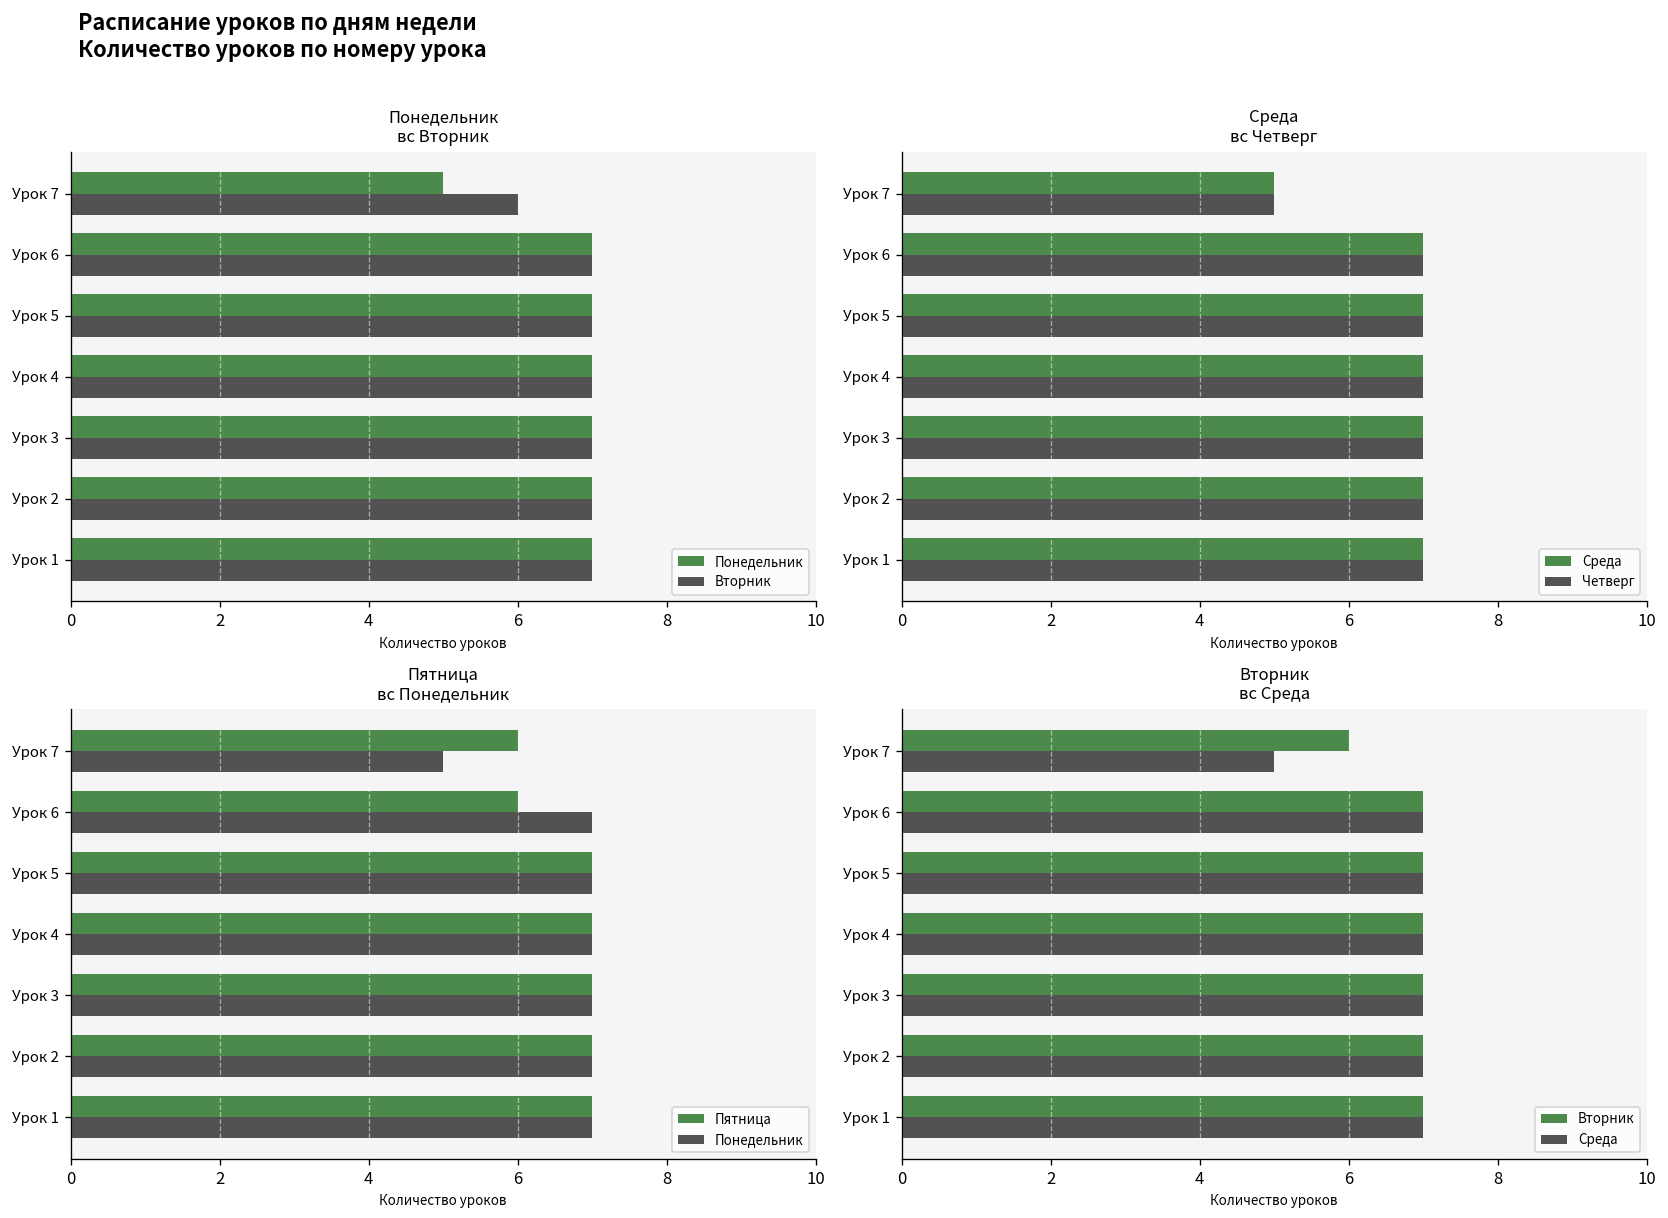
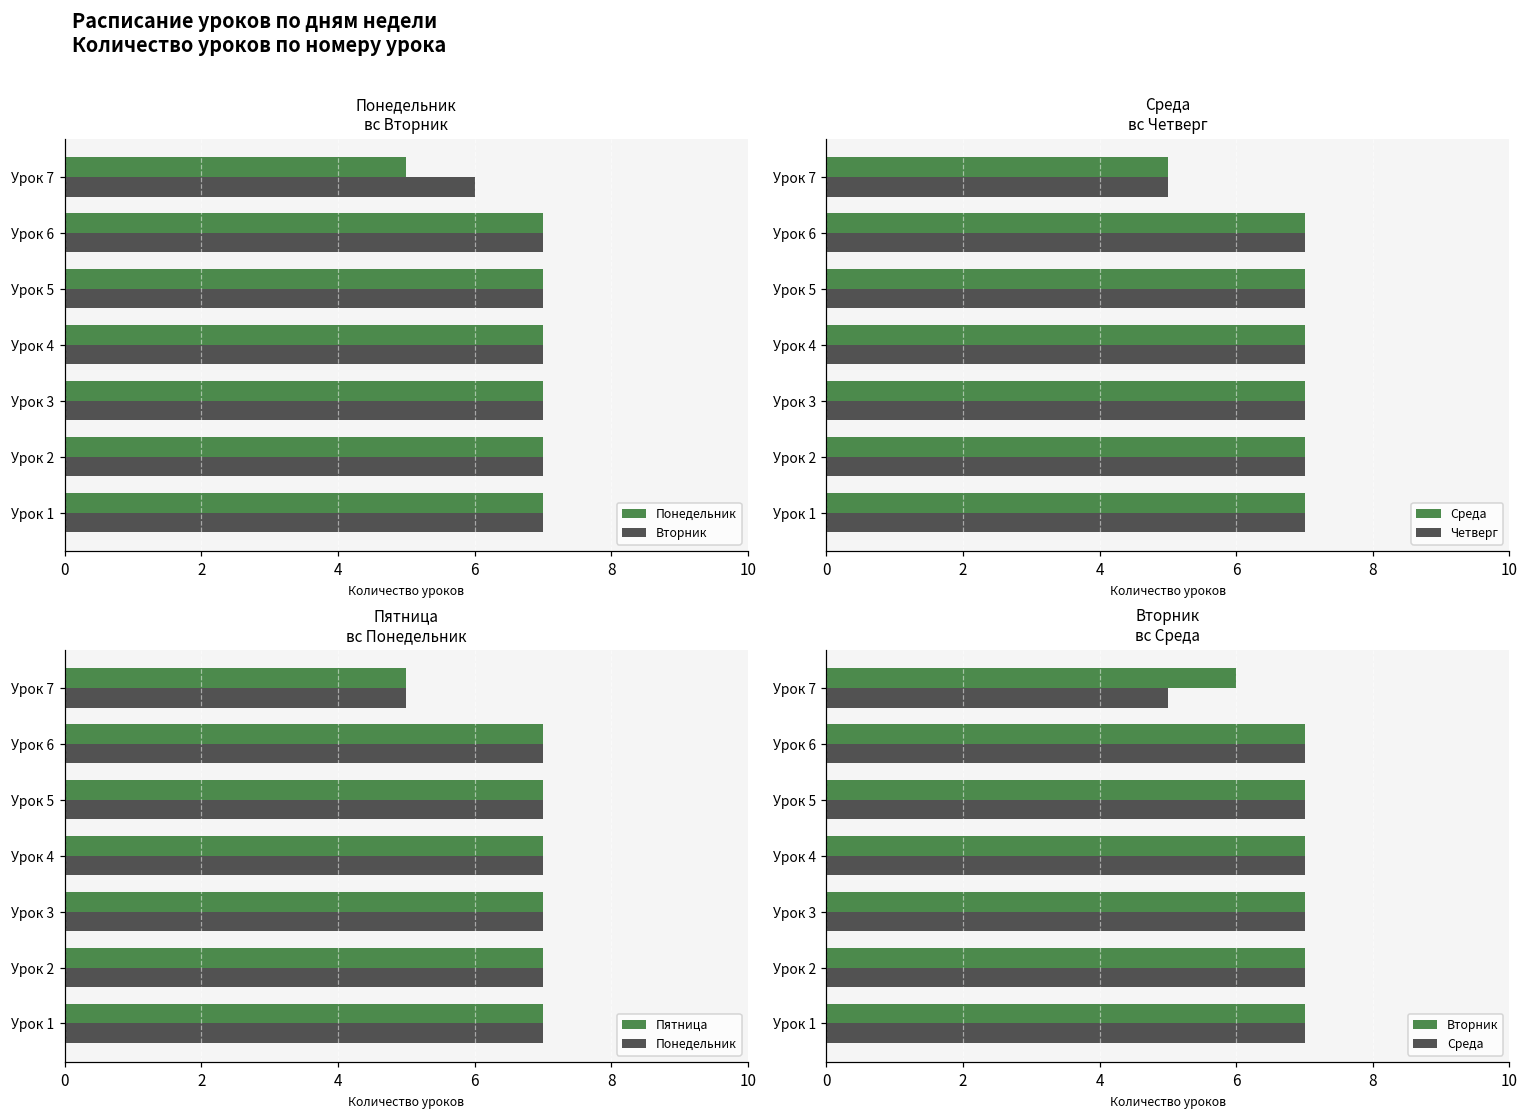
  {
    "Среда вс Четверг": {
      "Четверг": {
        "Урок 7": 5.0,
        "Урок 6": 7.0,
        "Урок 5": 7.0,
        "Урок 4": 7.0,
        "Урок 3": 7.0,
        "Урок 2": 7.0,
        "Урок 1": 7.0
      }
    },
    "Пятница вс Понедельник": {
      "Пятница": {
-       "Урок 7": 6,
-       "Урок 6": 6,
+       "Урок 7": 5,
+       "Урок 6": 7,
        "Урок 5": 7,
        "Урок 4": 7,
        "Урок 3": 7,
        "Урок 2": 7,
        "Урок 1": 7
      },
      "Понедельник": {
        "Урок 7": 5,
        "Урок 6": 7,
        "Урок 5": 7,
        "Урок 4": 7,
        "Урок 3": 7,
        "Урок 2": 7,
        "Урок 1": 7
      }
    },
    "Вторник вс Среда": {
      "Вторник": {
        "Урок 7": 6.0,
        "Урок 6": 7.0,
        "Урок 5": 7.0,
        "Урок 4": 7.0,
        "Урок 3": 7.0,
        "Урок 2": 7.0,
        "Урок 1": 7.0
      },
      "Среда": {
        "Урок 7": 5.0,
        "Урок 6": 7.0,
        "Урок 5": 7.0,
        "Урок 4": 7.0,
        "Урок 3": 7.0,
        "Урок 2": 7.0,
        "Урок 1": 7.0
      }
    }
  }
